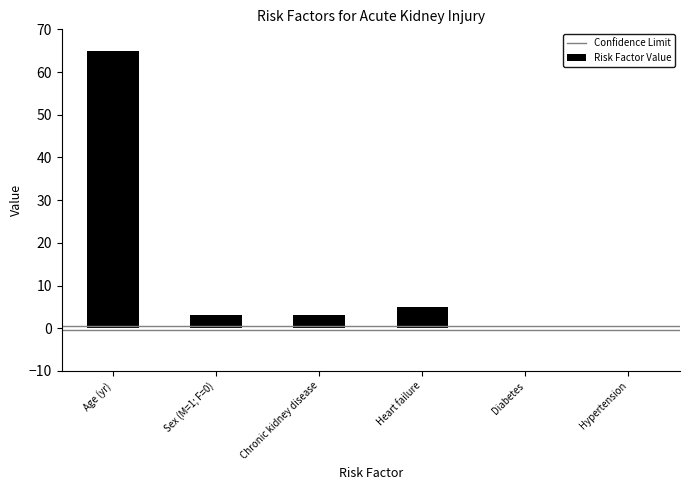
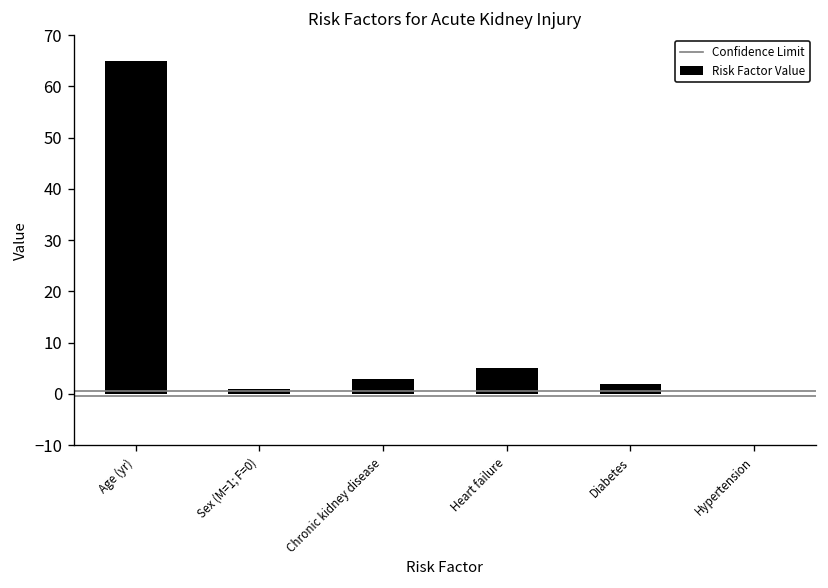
  {
    "Age (yr)": 65,
-   "Sex (M=1; F=0)": 3,
+   "Sex (M=1; F=0)": 1,
    "Chronic kidney disease": 3,
    "Heart failure": 5,
-   "Diabetes": 0,
+   "Diabetes": 2,
    "Hypertension": 0
  }
